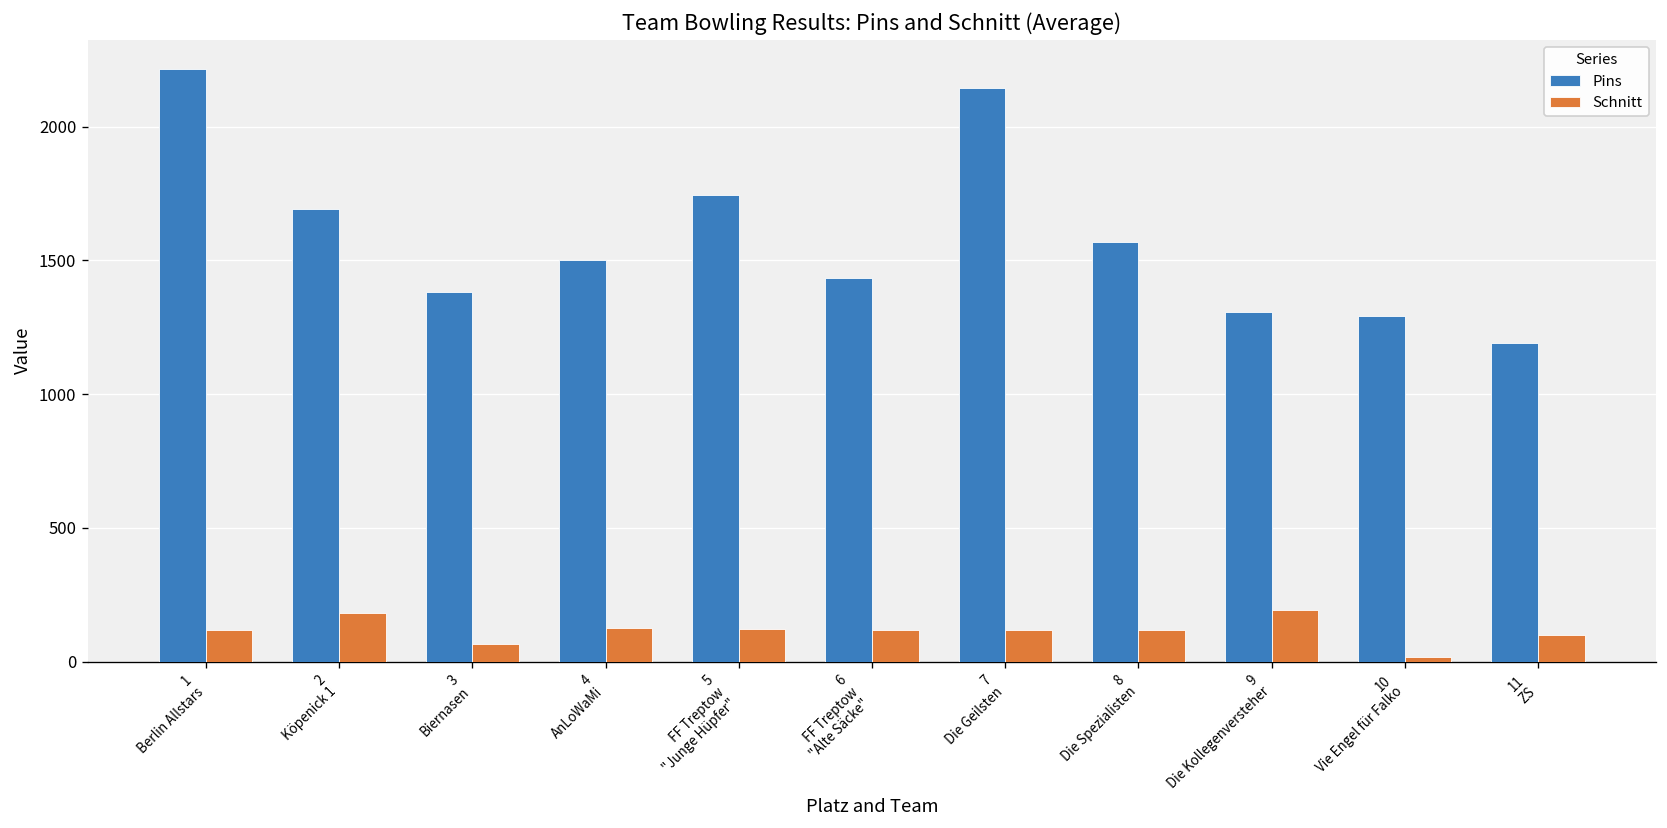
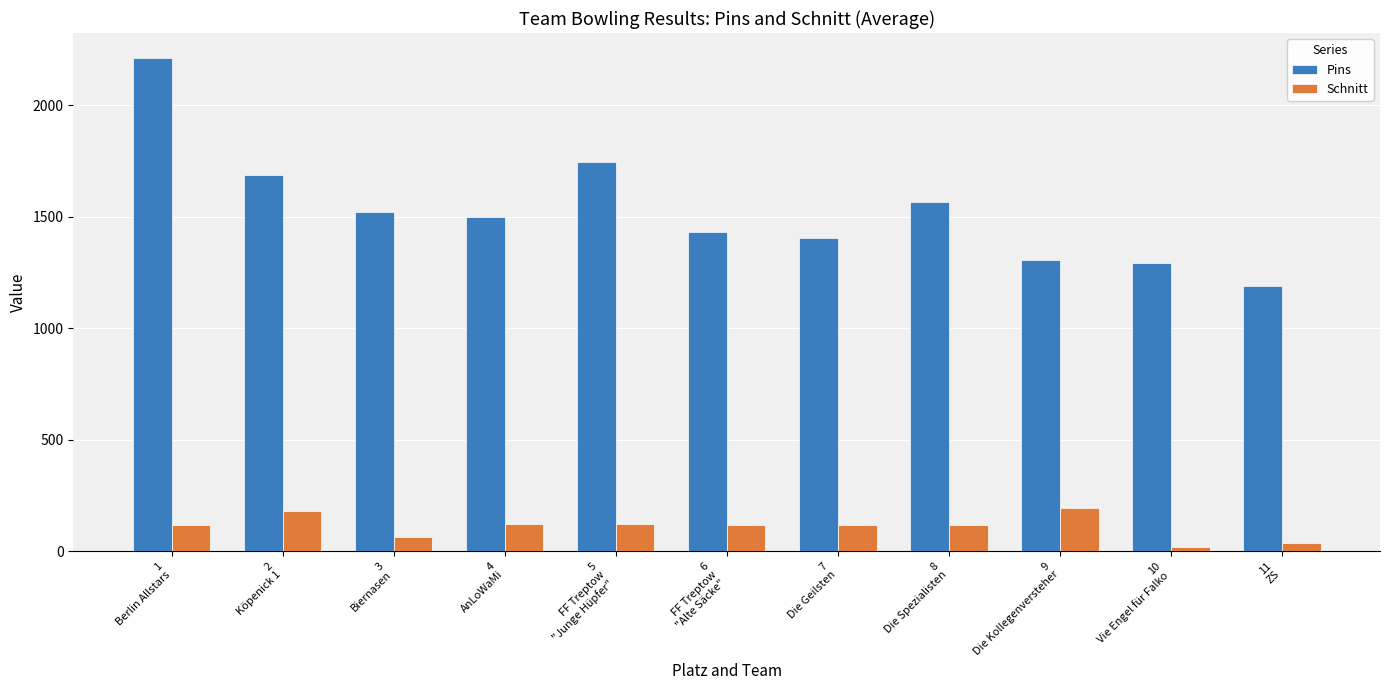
  {
    "Pins": {
      "1 Berlin Allstars": 2210,
      "2 Köpenick 1": 1690,
-     "3 Biernasen": 1380,
+     "3 Biernasen": 1520,
      "4 AnLoWaMi": 1500,
      "5 FF Treptow \"Junge Hüpfer\"": 1750,
      "6 FF Treptow \"Alte Säcke\"": 1430,
-     "7 Die Geilsten": 2140,
+     "7 Die Geilsten": 1410,
      "8 Die Spezialisten": 1570,
      "9 Die Kollegenversteher": 1310,
      "10 Vie Engel für Falko": 1290,
      "11 ZS": 1190
    },
    "Schnitt": {
      "1 Berlin Allstars": 120,
      "2 Köpenick 1": 180,
      "3 Biernasen": 70,
      "4 AnLoWaMi": 130,
      "5 FF Treptow \"Junge Hüpfer\"": 120,
      "6 FF Treptow \"Alte Säcke\"": 120,
      "7 Die Geilsten": 120,
      "8 Die Spezialisten": 120,
      "9 Die Kollegenversteher": 190,
      "10 Vie Engel für Falko": 20,
-     "11 ZS": 100
+     "11 ZS": 40
    }
  }
